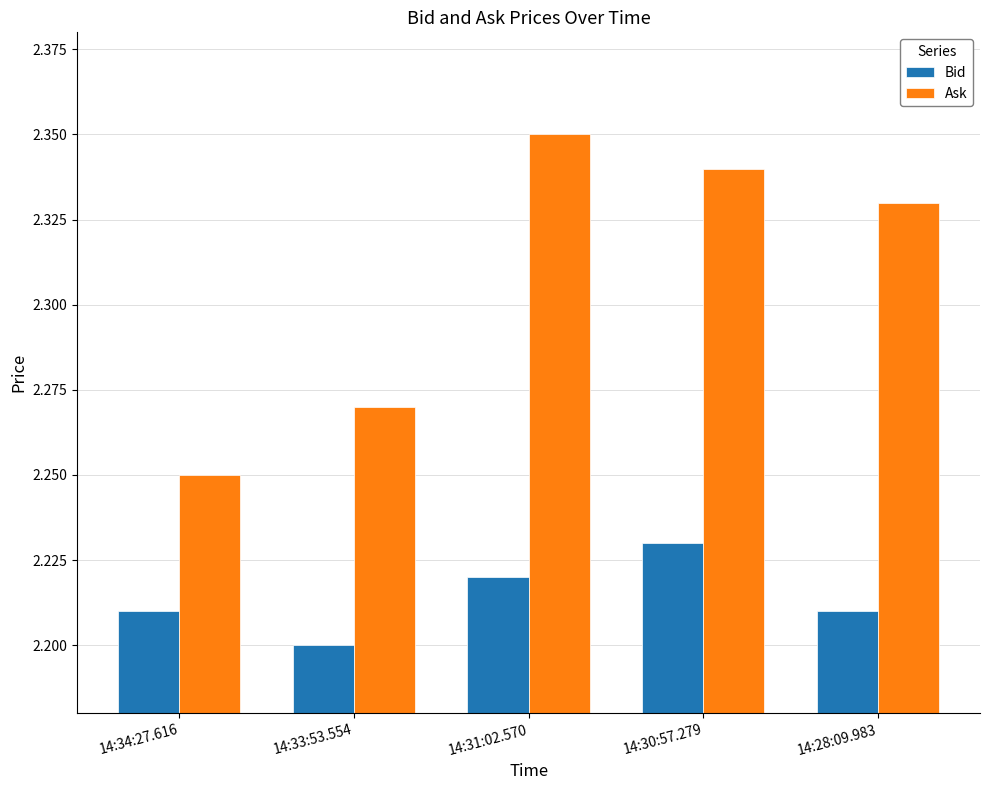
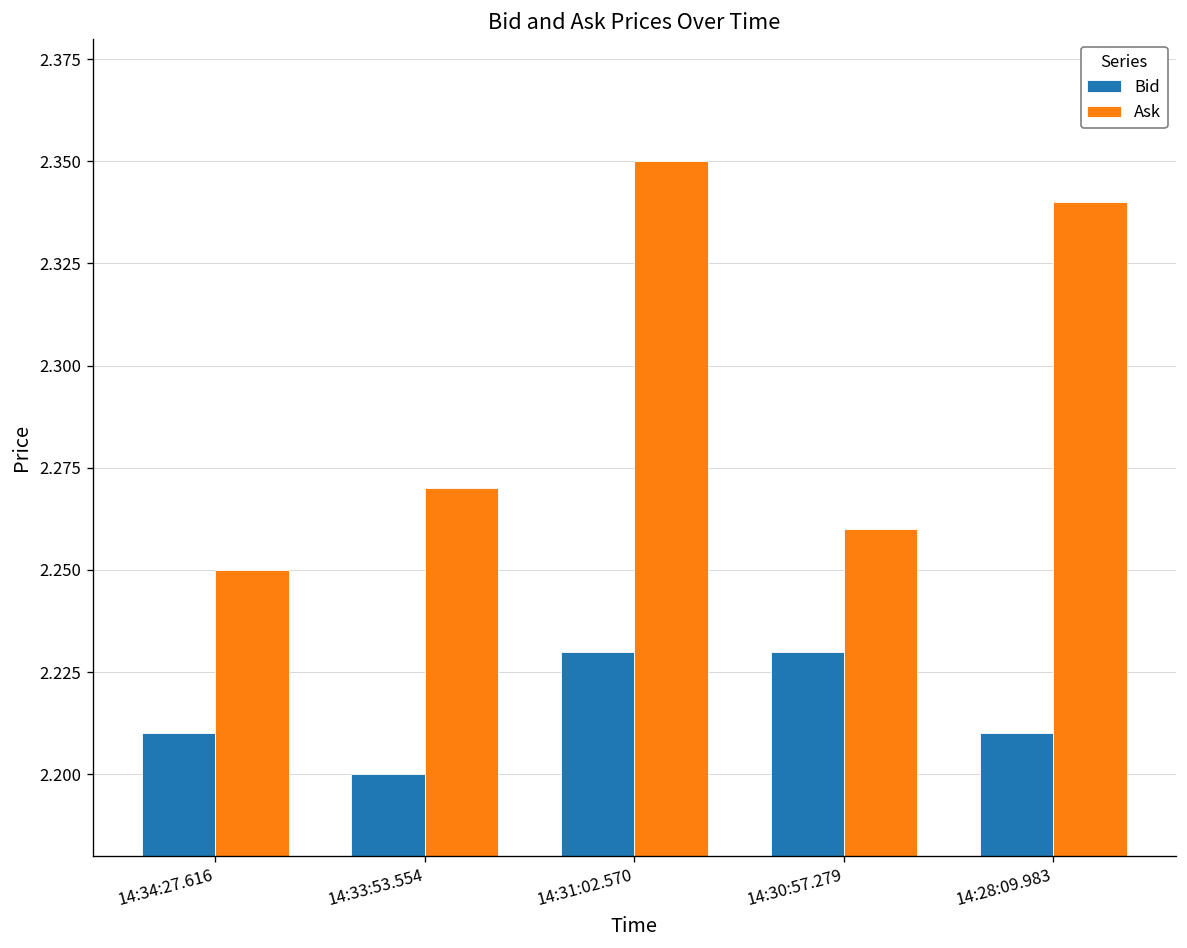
  {
    "Bid": {
      "14:34:27.616": 2.21,
      "14:33:53.554": 2.20,
-     "14:31:02.570": 2.22,
+     "14:31:02.570": 2.23,
      "14:30:57.279": 2.23,
      "14:28:09.983": 2.21
    },
    "Ask": {
      "14:34:27.616": 2.25,
      "14:33:53.554": 2.27,
      "14:31:02.570": 2.35,
-     "14:30:57.279": 2.34,
-     "14:28:09.983": 2.33
+     "14:30:57.279": 2.26,
+     "14:28:09.983": 2.34
    }
  }
